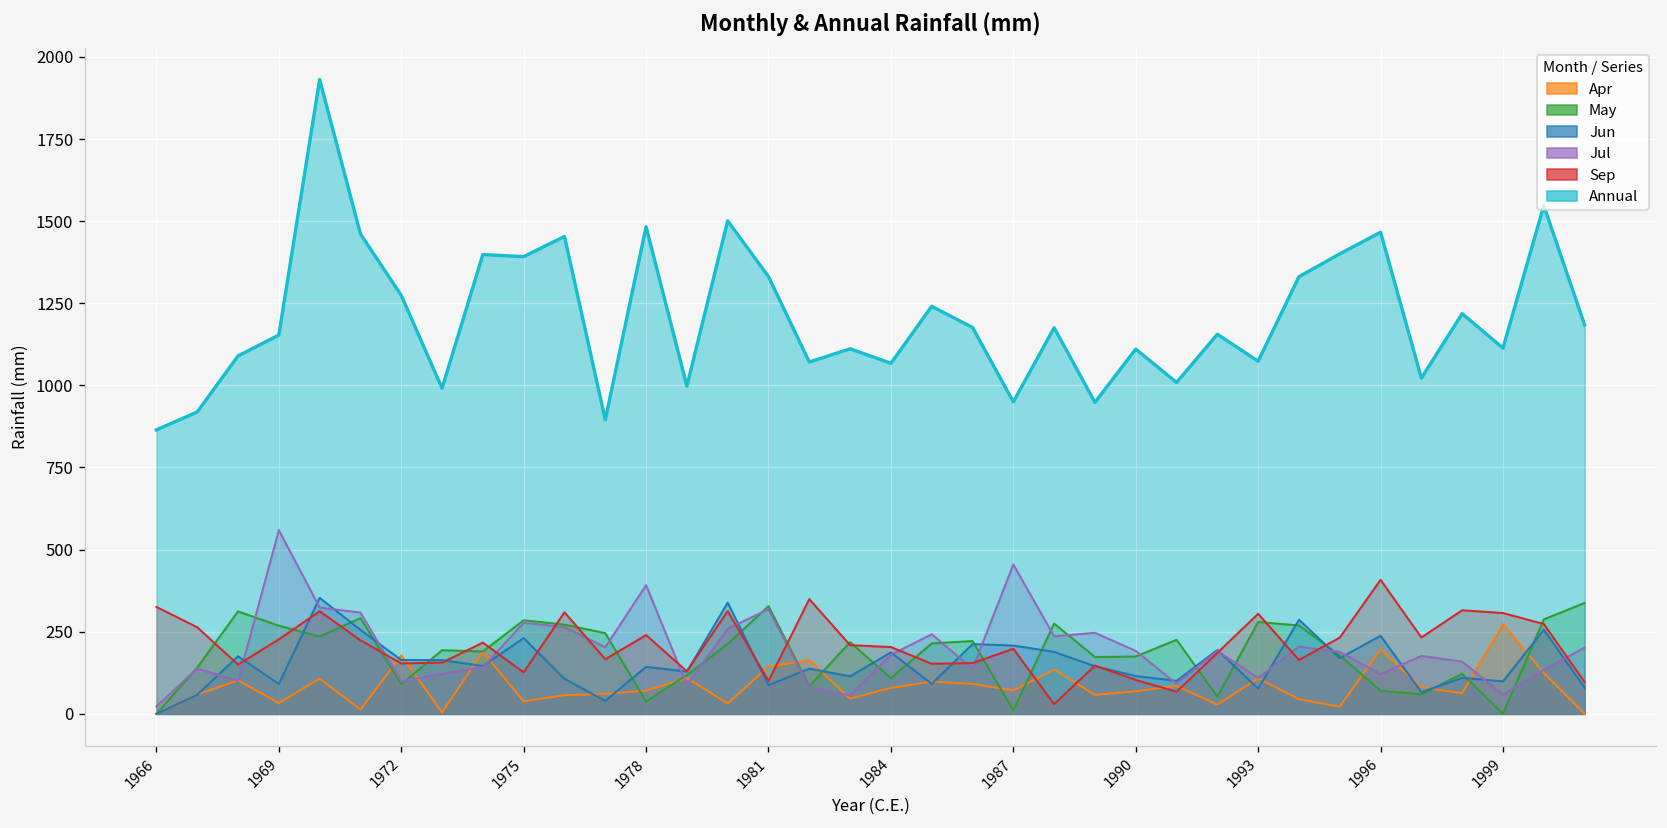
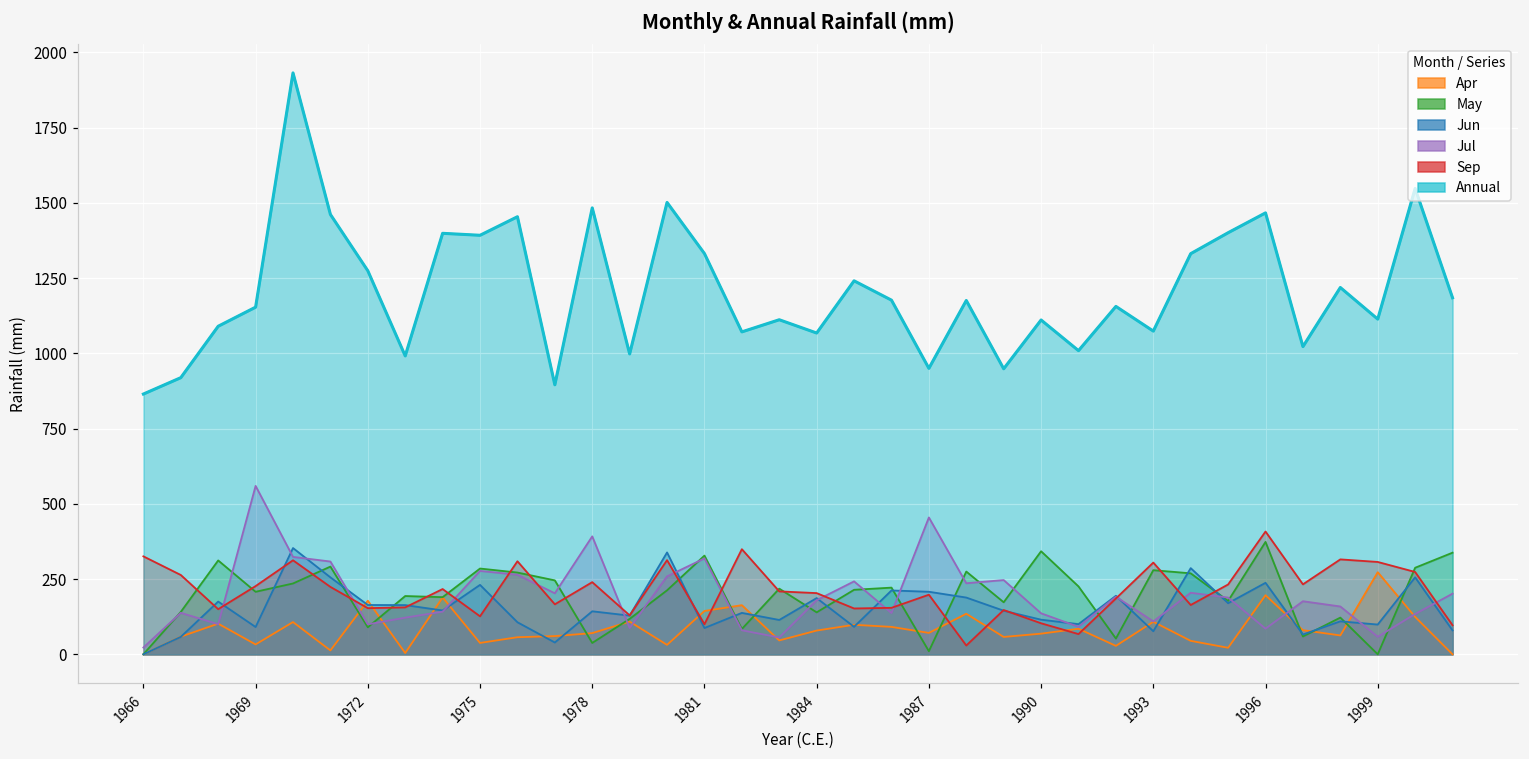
  {
    "May": {
-     "1969": 270,
+     "1969": 210,
      "1972": 90,
      "1978": 40,
-     "1984": 110,
+     "1984": 140,
      "1987": 10,
-     "1990": 170,
+     "1990": 340,
      "1993": 280,
-     "1996": 70,
+     "1996": 370,
      "1999": 0
    },
    "Jul": {
      "1966": 20,
      "1969": 560,
      "1972": 100,
      "1978": 390,
      "1987": 450,
-     "1990": 190,
-     "1996": 120,
+     "1990": 140,
+     "1996": 90,
      "1999": 60
    }
  }
